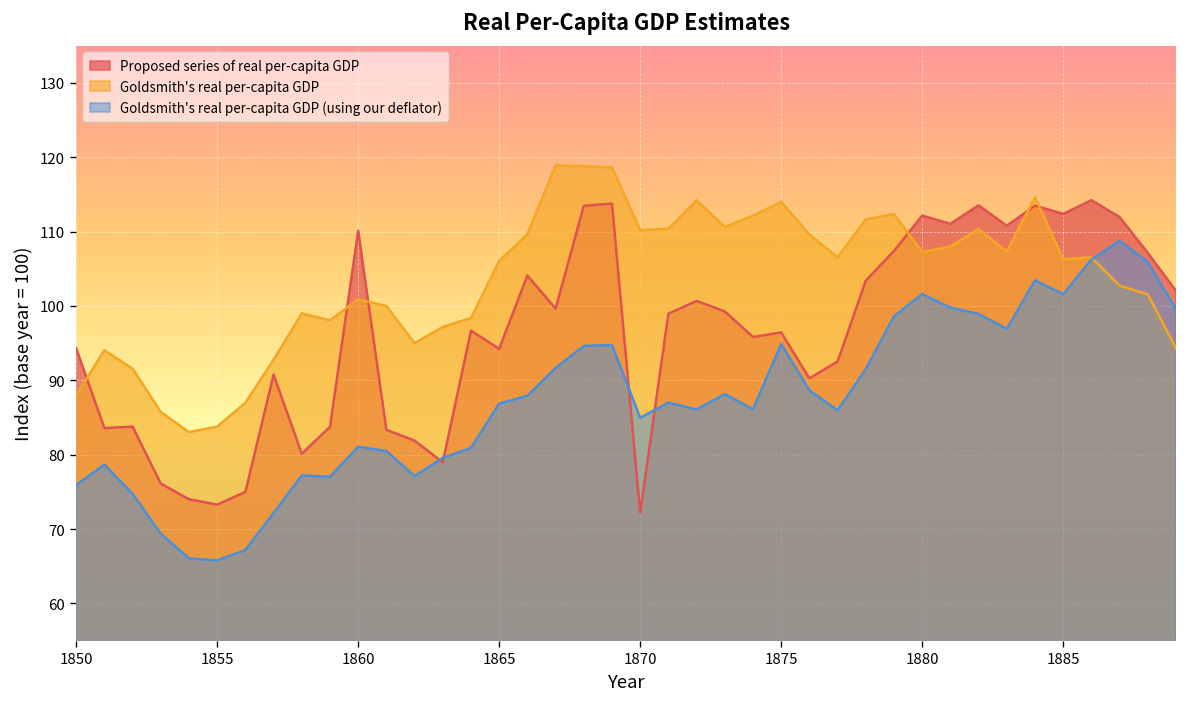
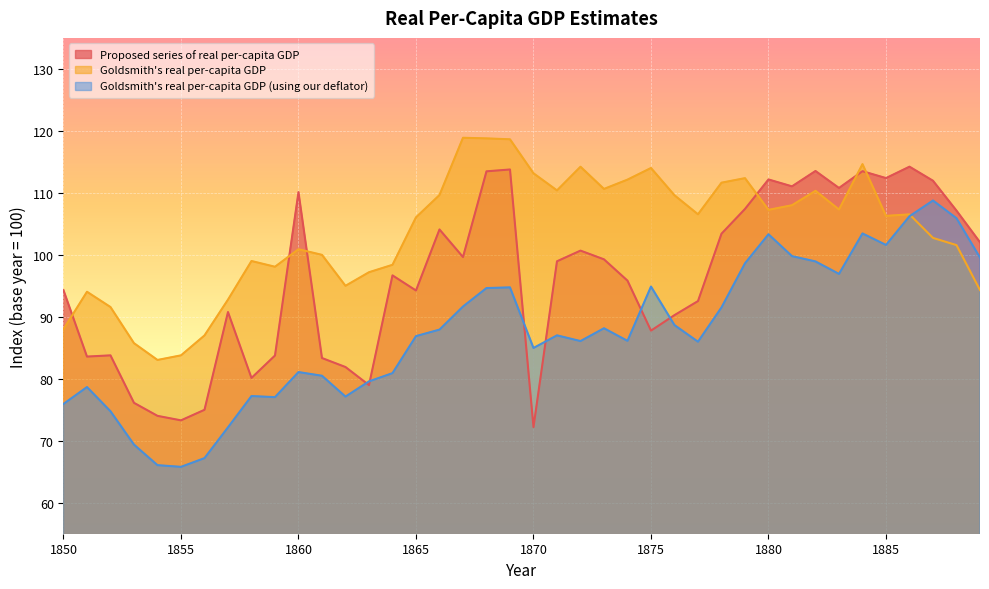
  {
    "Proposed series of real per-capita GDP": {
      "1850": 94,
      "1855": 73,
      "1860": 110,
      "1865": 94,
      "1870": 72,
-     "1875": 96,
+     "1875": 88,
      "1880": 112,
      "1885": 112
    },
    "Goldsmith's real per-capita GDP": {
      "1850": 88,
      "1855": 84,
      "1860": 101,
      "1865": 106,
-     "1870": 110,
+     "1870": 113,
      "1875": 114,
      "1880": 107,
      "1885": 106
    },
    "Goldsmith's real per-capita GDP (using our deflator)": {
      "1850": 76,
      "1855": 66,
      "1860": 81,
      "1865": 87,
      "1870": 85,
      "1875": 95,
-     "1880": 102,
+     "1880": 103,
      "1885": 102
    }
  }
